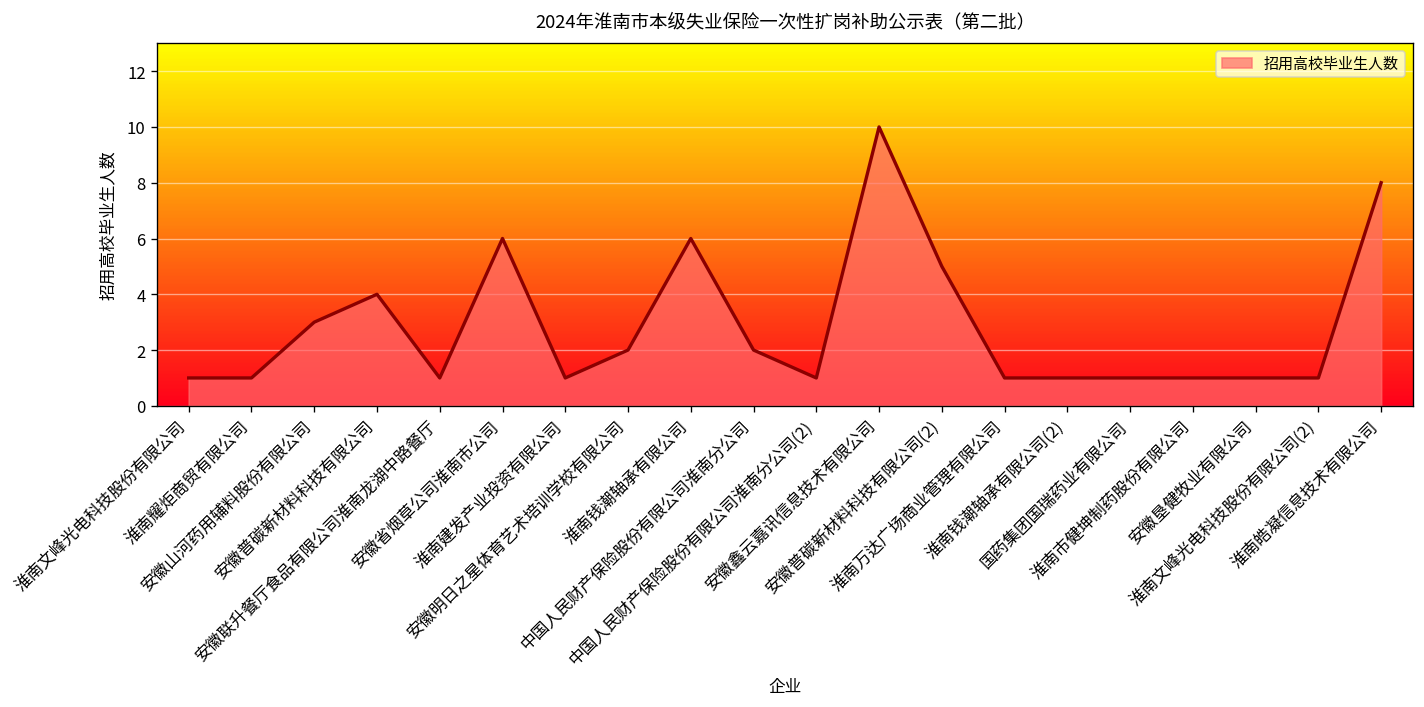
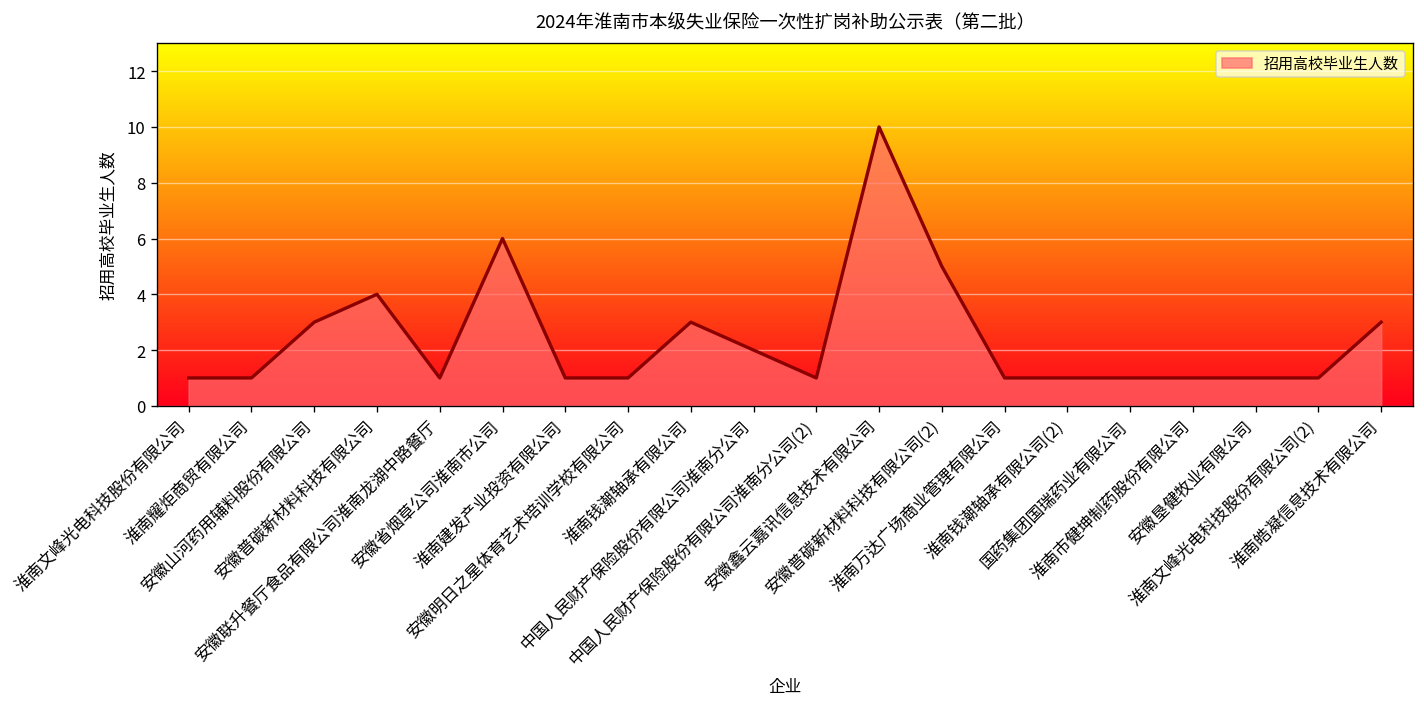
  {
    "淮南文峰光电科技股份有限公司": 1,
    "淮南耀炬商贸有限公司": 1,
    "安徽山河药用辅料股份有限公司": 3,
    "安徽普碳新材料科技有限公司": 4,
    "安徽联升餐厅食品有限公司淮南龙湖中路餐厅": 1,
    "安徽省烟草公司淮南市公司": 6,
    "淮南建发产业投资有限公司": 1,
-   "安徽明日之星体育艺术培训学校有限公司": 2,
-   "淮南钱潮轴承有限公司": 6,
+   "安徽明日之星体育艺术培训学校有限公司": 1,
+   "淮南钱潮轴承有限公司": 3,
    "中国人民财产保险股份有限公司淮南分公司": 2,
    "中国人民财产保险股份有限公司淮南分公司(2)": 1,
    "安徽鑫云嘉讯信息技术有限公司": 10,
    "安徽普碳新材料科技有限公司(2)": 5,
    "淮南万达广场商业管理有限公司": 1,
    "淮南钱潮轴承有限公司(2)": 1,
    "国药集团国瑞药业有限公司": 1,
    "淮南市健坤制药股份有限公司": 1,
    "安徽垦健牧业有限公司": 1,
    "淮南文峰光电科技股份有限公司(2)": 1,
-   "淮南皓凝信息技术有限公司": 8
+   "淮南皓凝信息技术有限公司": 3
  }
